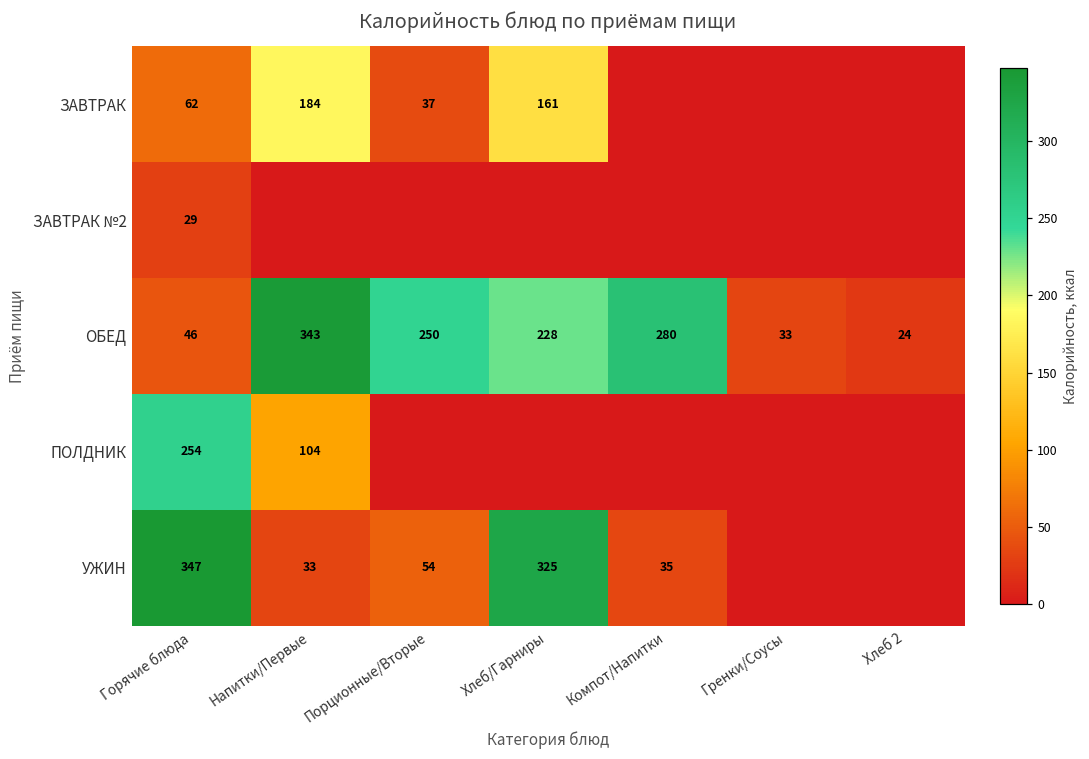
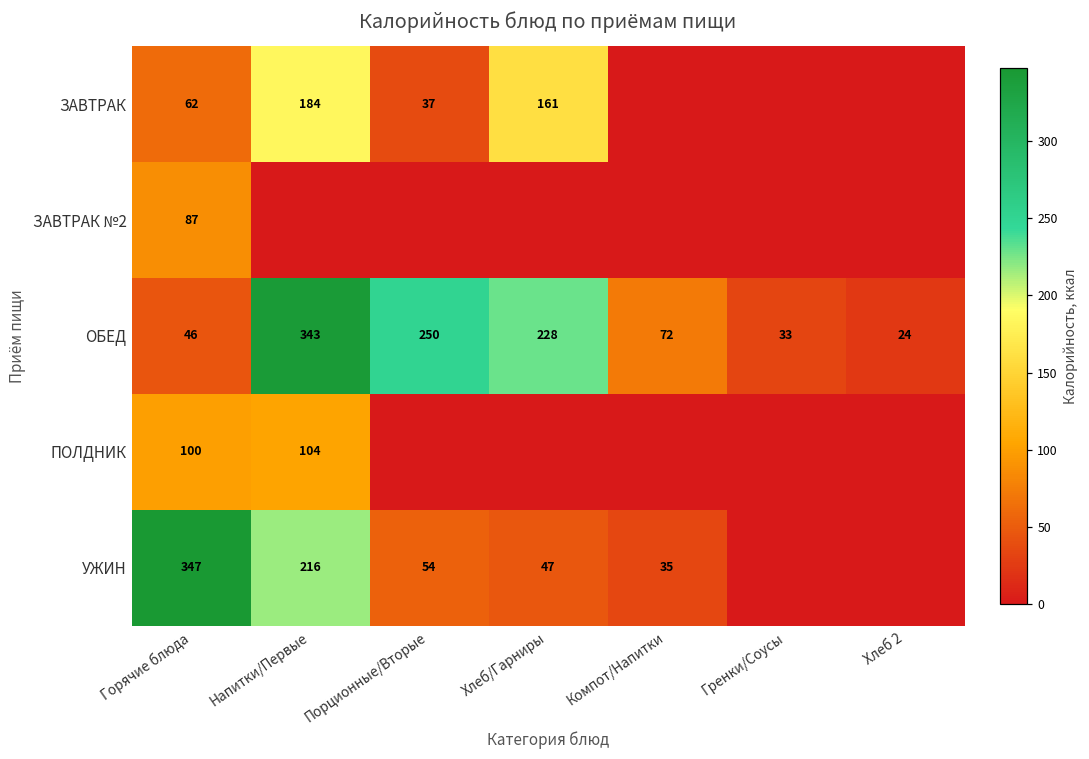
  {
    "ЗАВТРАК": {
      "Горячие блюда": 62,
      "Напитки/Первые": 184,
      "Порционные/Вторые": 37,
      "Хлеб/Гарниры": 161
    },
    "ЗАВТРАК №2": {
-     "Горячие блюда": 29
+     "Горячие блюда": 87
    },
    "ОБЕД": {
      "Горячие блюда": 46,
      "Напитки/Первые": 343,
      "Порционные/Вторые": 250,
      "Хлеб/Гарниры": 228,
-     "Компот/Напитки": 280,
+     "Компот/Напитки": 72,
      "Гренки/Соусы": 33,
      "Хлеб 2": 24
    },
    "ПОЛДНИК": {
-     "Горячие блюда": 254,
+     "Горячие блюда": 100,
      "Напитки/Первые": 104
    },
    "УЖИН": {
      "Горячие блюда": 347,
-     "Напитки/Первые": 33,
+     "Напитки/Первые": 216,
      "Порционные/Вторые": 54,
-     "Хлеб/Гарниры": 325,
+     "Хлеб/Гарниры": 47,
      "Компот/Напитки": 35
    }
  }
